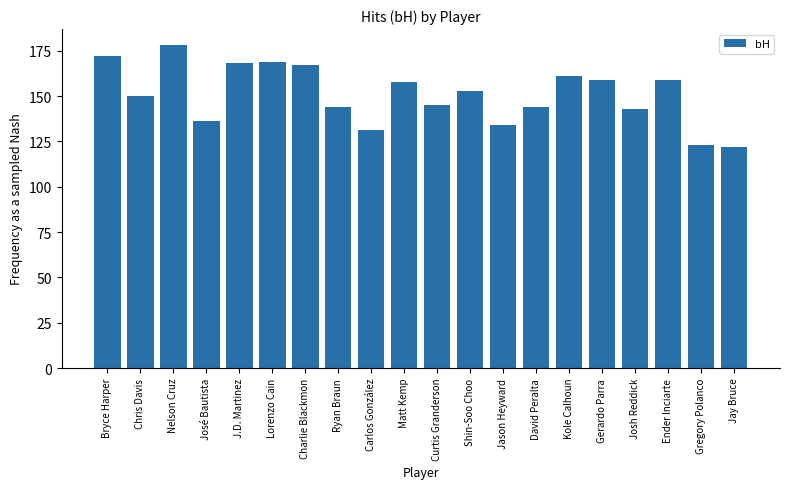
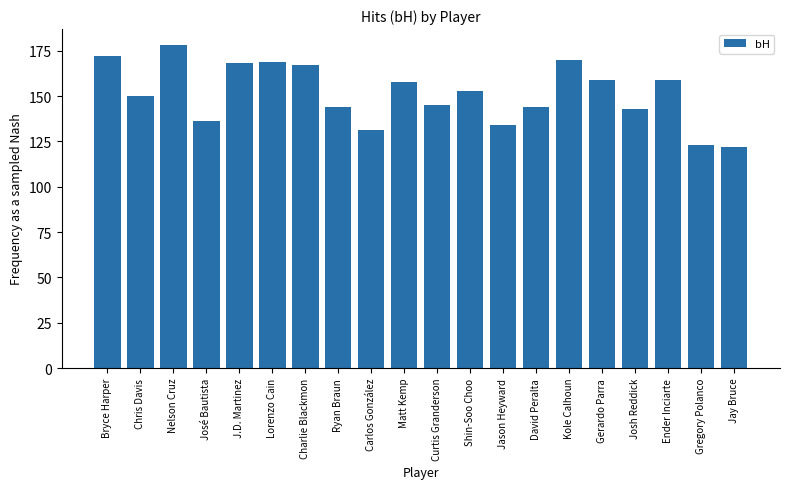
  {
    "Bryce Harper": 172,
    "Chris Davis": 150,
    "Nelson Cruz": 178,
    "José Bautista": 136,
    "J.D. Martinez": 168,
    "Lorenzo Cain": 169,
    "Charlie Blackmon": 167,
    "Ryan Braun": 144,
    "Carlos González": 131,
    "Matt Kemp": 158,
    "Curtis Granderson": 145,
    "Shin-Soo Choo": 153,
    "Jason Heyward": 134,
    "David Peralta": 144,
-   "Kole Calhoun": 161,
+   "Kole Calhoun": 170,
    "Gerardo Parra": 159,
    "Josh Reddick": 143,
    "Ender Inciarte": 159,
    "Gregory Polanco": 123,
    "Jay Bruce": 122
  }
